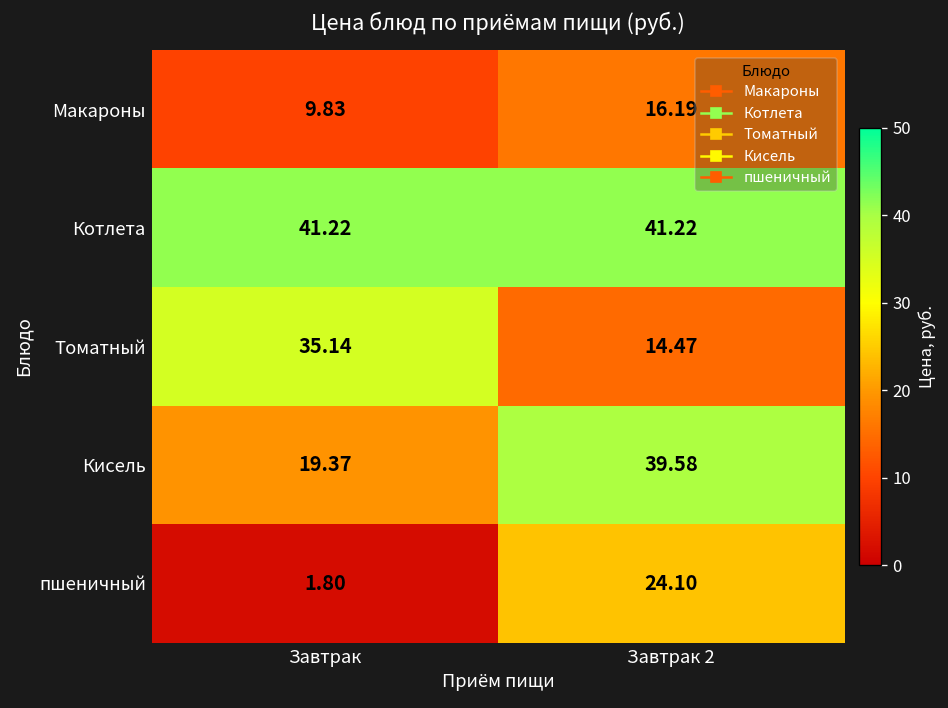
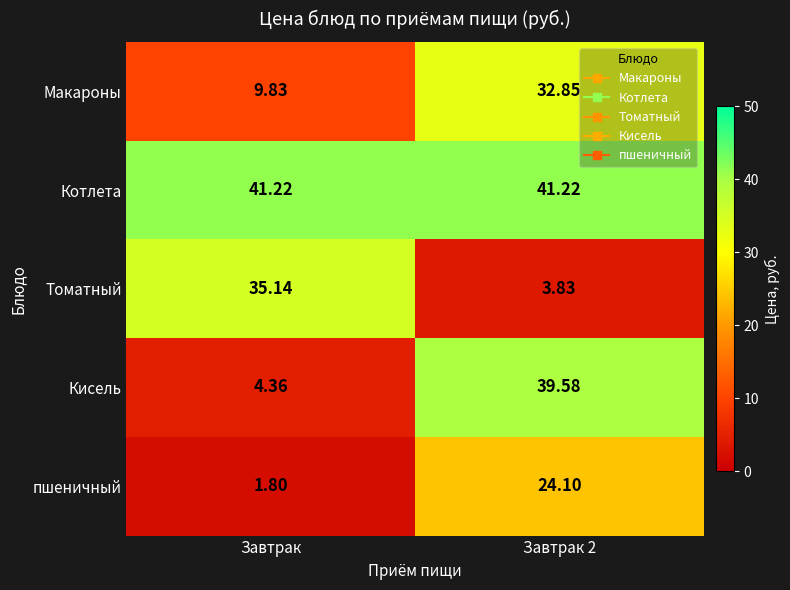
  {
    "Макароны": {
      "Завтрак": 9.83,
-     "Завтрак 2": 16.19
+     "Завтрак 2": 32.85
    },
    "Котлета": {
      "Завтрак": 41.22,
      "Завтрак 2": 41.22
    },
    "Томатный": {
      "Завтрак": 35.14,
-     "Завтрак 2": 14.47
+     "Завтрак 2": 3.83
    },
    "Кисель": {
-     "Завтрак": 19.37,
+     "Завтрак": 4.36,
      "Завтрак 2": 39.58
    },
    "пшеничный": {
      "Завтрак": 1.80,
      "Завтрак 2": 24.10
    }
  }
